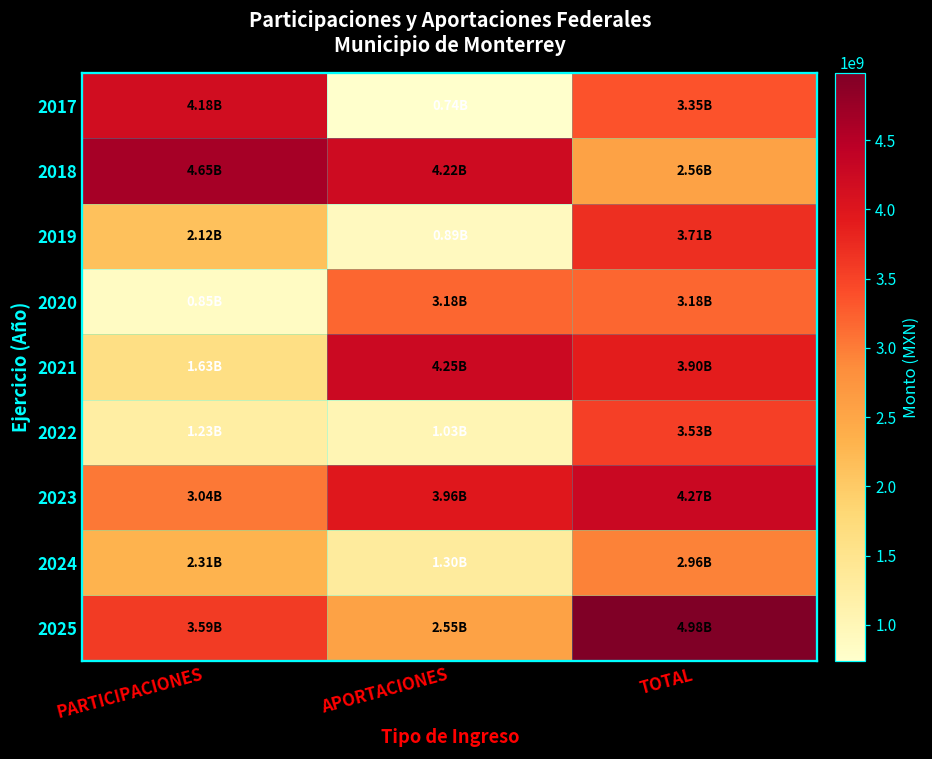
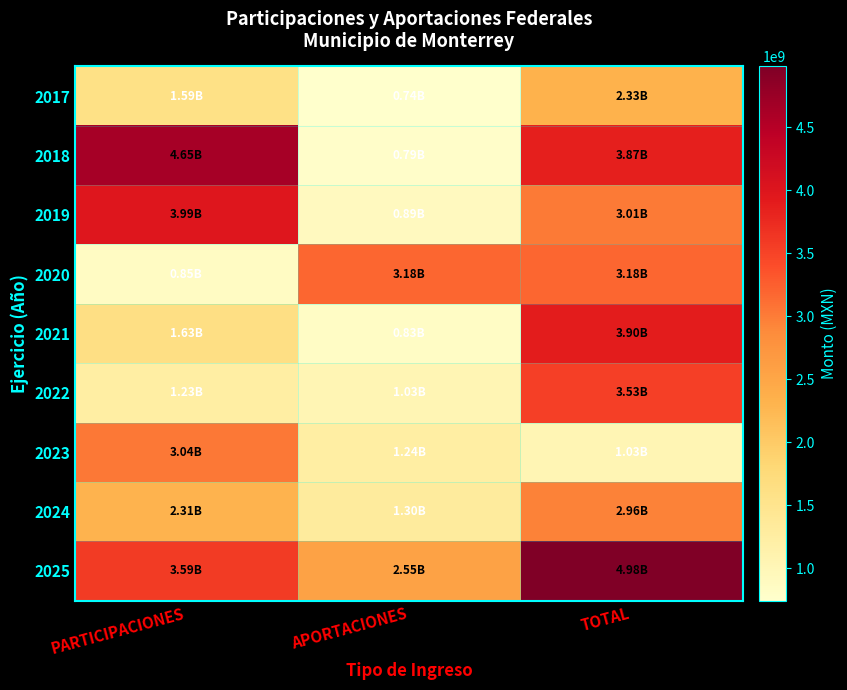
  {
    "2017": {
-     "PARTICIPACIONES": "4.18B",
+     "PARTICIPACIONES": "1.59B",
      "APORTACIONES": "0.74B",
-     "TOTAL": "3.35B"
+     "TOTAL": "2.33B"
    },
    "2018": {
      "PARTICIPACIONES": "4.65B",
-     "APORTACIONES": "4.22B",
-     "TOTAL": "2.56B"
+     "APORTACIONES": "0.79B",
+     "TOTAL": "3.87B"
    },
    "2019": {
-     "PARTICIPACIONES": "2.12B",
+     "PARTICIPACIONES": "3.99B",
      "APORTACIONES": "0.89B",
-     "TOTAL": "3.71B"
+     "TOTAL": "3.01B"
    },
    "2020": {
      "PARTICIPACIONES": "0.85B",
      "APORTACIONES": "3.18B",
      "TOTAL": "3.18B"
    },
    "2021": {
      "PARTICIPACIONES": "1.63B",
-     "APORTACIONES": "4.25B",
+     "APORTACIONES": "0.83B",
      "TOTAL": "3.90B"
    },
    "2022": {
      "PARTICIPACIONES": "1.23B",
      "APORTACIONES": "1.03B",
      "TOTAL": "3.53B"
    },
    "2023": {
      "PARTICIPACIONES": "3.04B",
-     "APORTACIONES": "3.96B",
-     "TOTAL": "4.27B"
+     "APORTACIONES": "1.24B",
+     "TOTAL": "1.03B"
    },
    "2024": {
      "PARTICIPACIONES": "2.31B",
      "APORTACIONES": "1.30B",
      "TOTAL": "2.96B"
    },
    "2025": {
      "PARTICIPACIONES": "3.59B",
      "APORTACIONES": "2.55B",
      "TOTAL": "4.98B"
    }
  }
